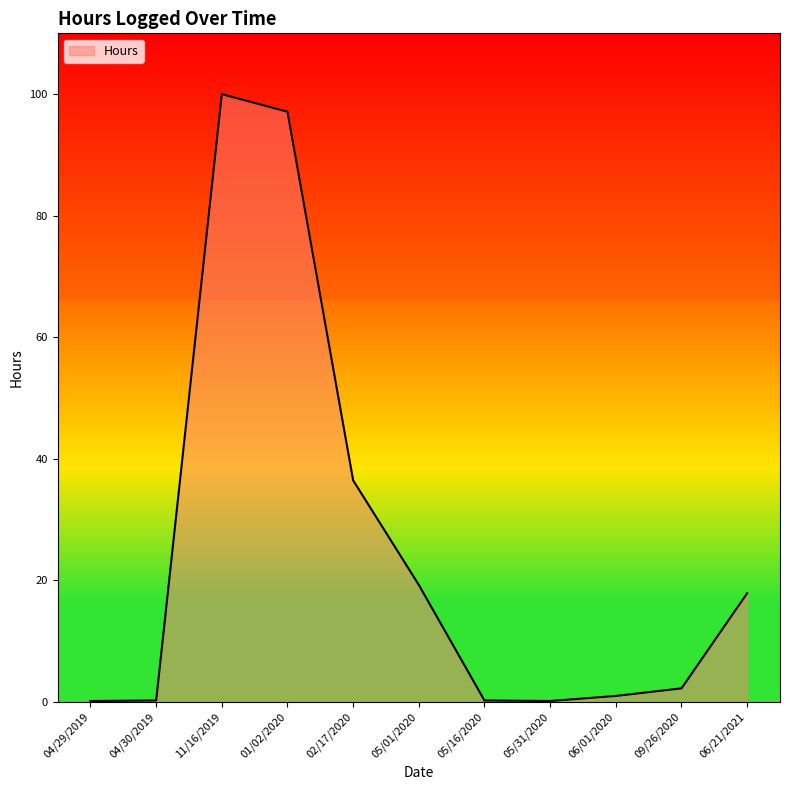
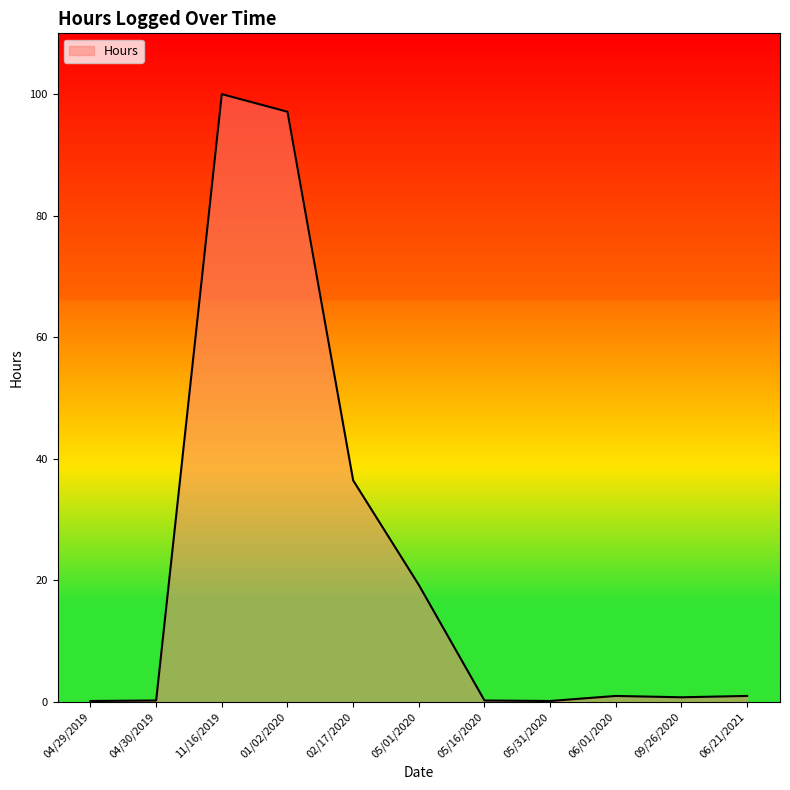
  {
    "04/29/2019": 0,
    "04/30/2019": 0,
    "11/16/2019": 100,
    "01/02/2020": 97,
    "02/17/2020": 36,
    "05/01/2020": 19,
    "05/16/2020": 0,
    "05/31/2020": 0,
    "06/01/2020": 1,
-   "09/26/2020": 2,
-   "06/21/2021": 18
+   "09/26/2020": 1,
+   "06/21/2021": 1
  }
